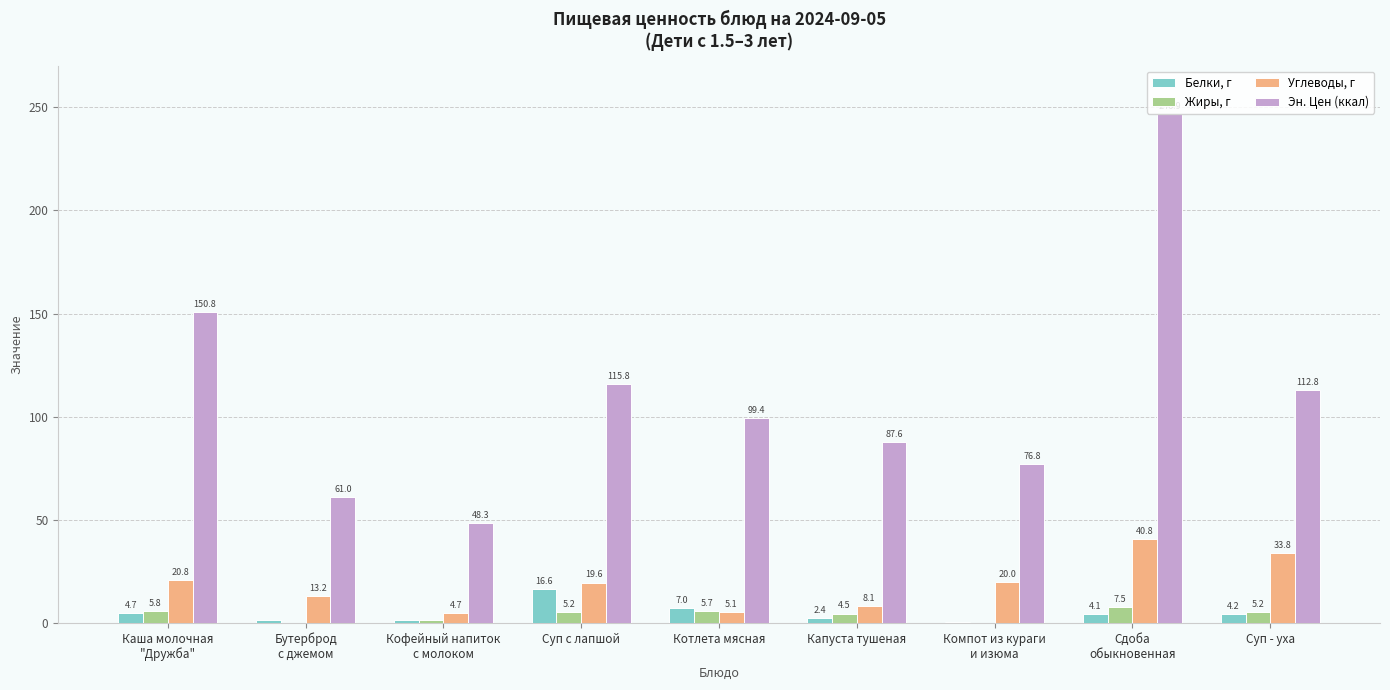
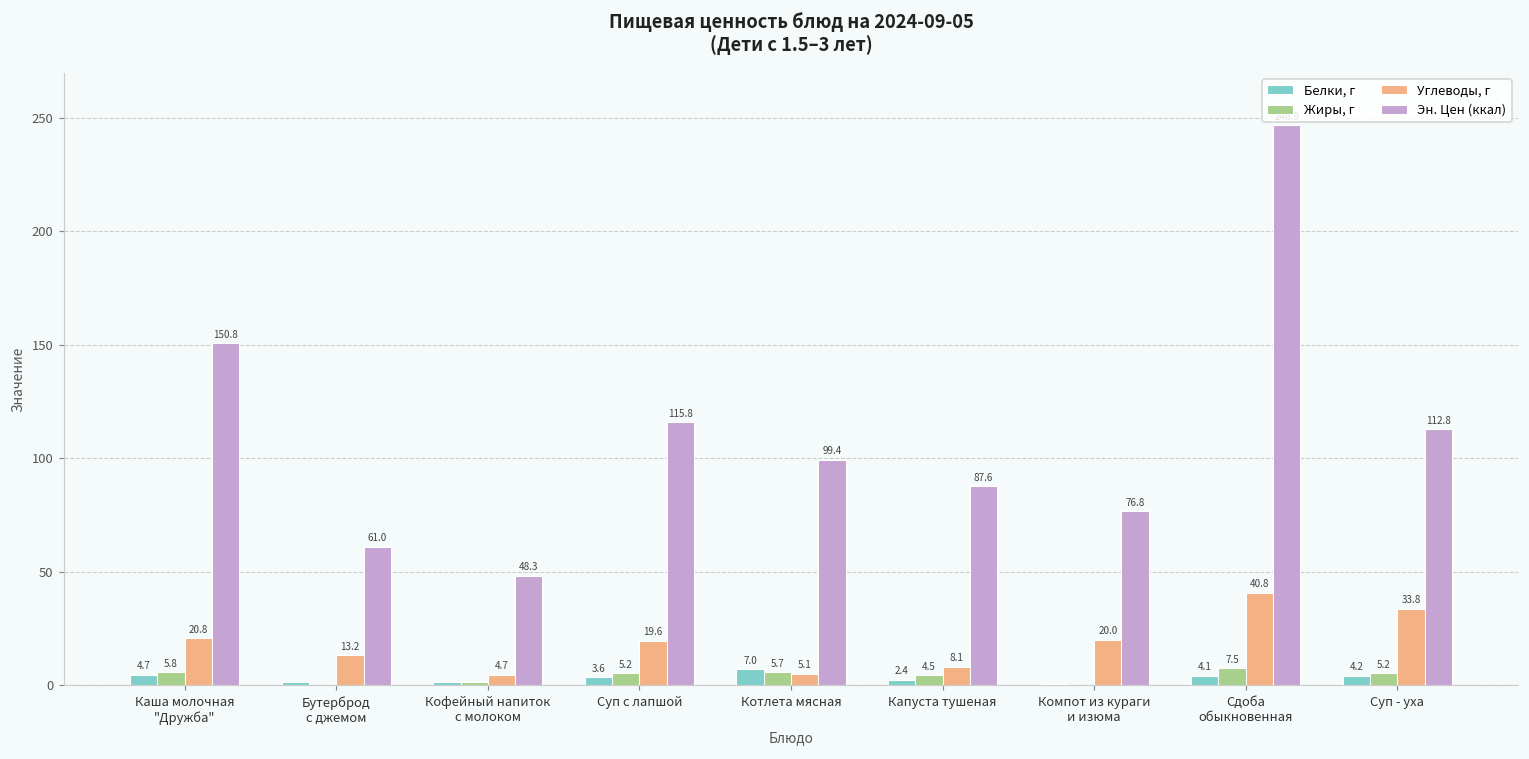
  {
    "Белки, г": {
      "Каша молочная \"Дружба\"": 4.7,
-     "Суп с лапшой": 16.6,
+     "Суп с лапшой": 3.6,
      "Котлета мясная": 7.0,
      "Капуста тушеная": 2.4,
      "Сдоба обыкновенная": 4.1,
      "Суп - уха": 4.2
    },
    "Жиры, г": {
      "Каша молочная \"Дружба\"": 5.8,
      "Суп с лапшой": 5.2,
      "Котлета мясная": 5.7,
      "Капуста тушеная": 4.5,
      "Сдоба обыкновенная": 7.5,
      "Суп - уха": 5.2
    },
    "Углеводы, г": {
      "Каша молочная \"Дружба\"": 20.8,
      "Бутерброд с джемом": 13.2,
      "Кофейный напиток с молоком": 4.7,
      "Суп с лапшой": 19.6,
      "Котлета мясная": 5.1,
      "Капуста тушеная": 8.1,
      "Компот из кураги и изюма": 20.0,
      "Сдоба обыкновенная": 40.8,
      "Суп - уха": 33.8
    },
    "Эн. Цен (ккал)": {
      "Каша молочная \"Дружба\"": 150.8,
      "Бутерброд с джемом": 61.0,
      "Кофейный напиток с молоком": 48.3,
      "Суп с лапшой": 115.8,
      "Котлета мясная": 99.4,
      "Капуста тушеная": 87.6,
      "Компот из кураги и изюма": 76.8,
      "Суп - уха": 112.8
    }
  }
